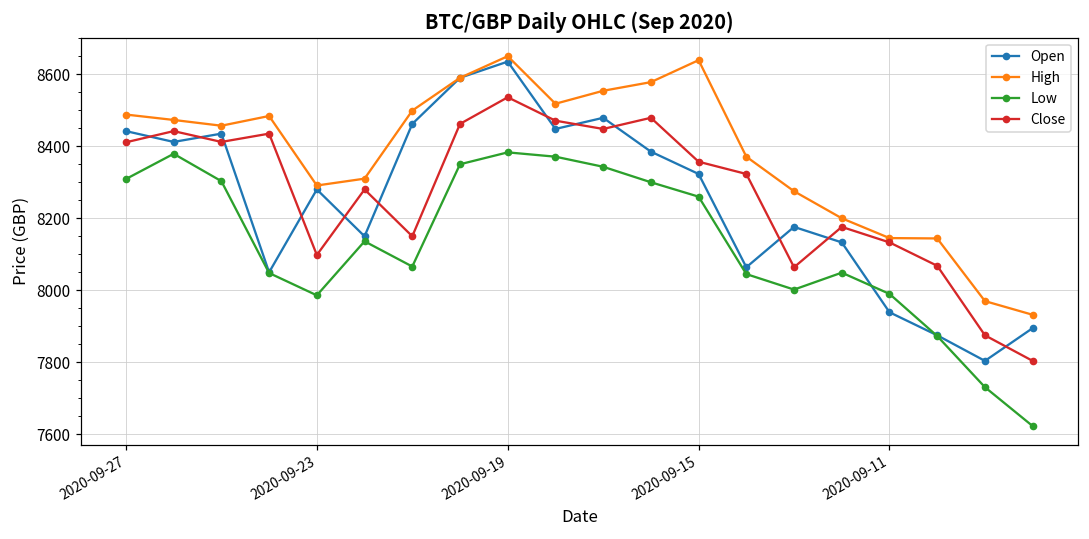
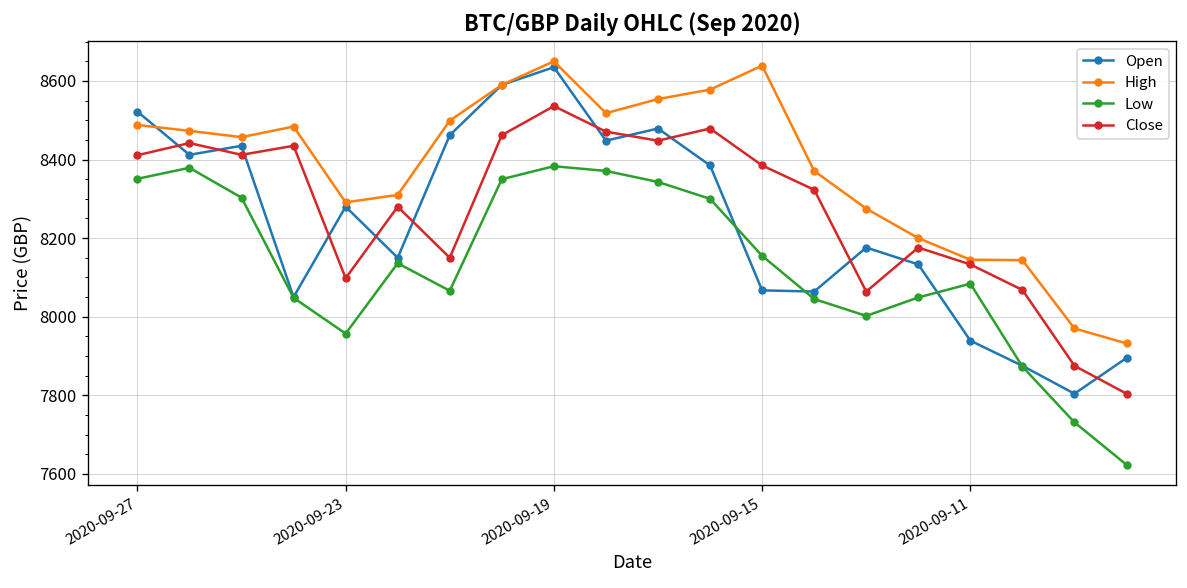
  {
    "Open": {
-     "2020-09-27": 8440,
+     "2020-09-27": 8520,
      "2020-09-23": 8280,
      "2020-09-19": 8640,
-     "2020-09-15": 8320,
+     "2020-09-15": 8070,
      "2020-09-11": 7940
    },
    "High": {
      "2020-09-27": 8490,
      "2020-09-23": 8290,
      "2020-09-19": 8650,
      "2020-09-15": 8640,
      "2020-09-11": 8150
    },
    "Low": {
-     "2020-09-27": 8310,
-     "2020-09-23": 7990,
+     "2020-09-27": 8350,
+     "2020-09-23": 7960,
      "2020-09-19": 8380,
-     "2020-09-15": 8260,
-     "2020-09-11": 7990
+     "2020-09-15": 8160,
+     "2020-09-11": 8080
    },
    "Close": {
      "2020-09-27": 8410,
      "2020-09-23": 8100,
      "2020-09-19": 8540,
-     "2020-09-15": 8360,
+     "2020-09-15": 8390,
      "2020-09-11": 8130
    }
  }
